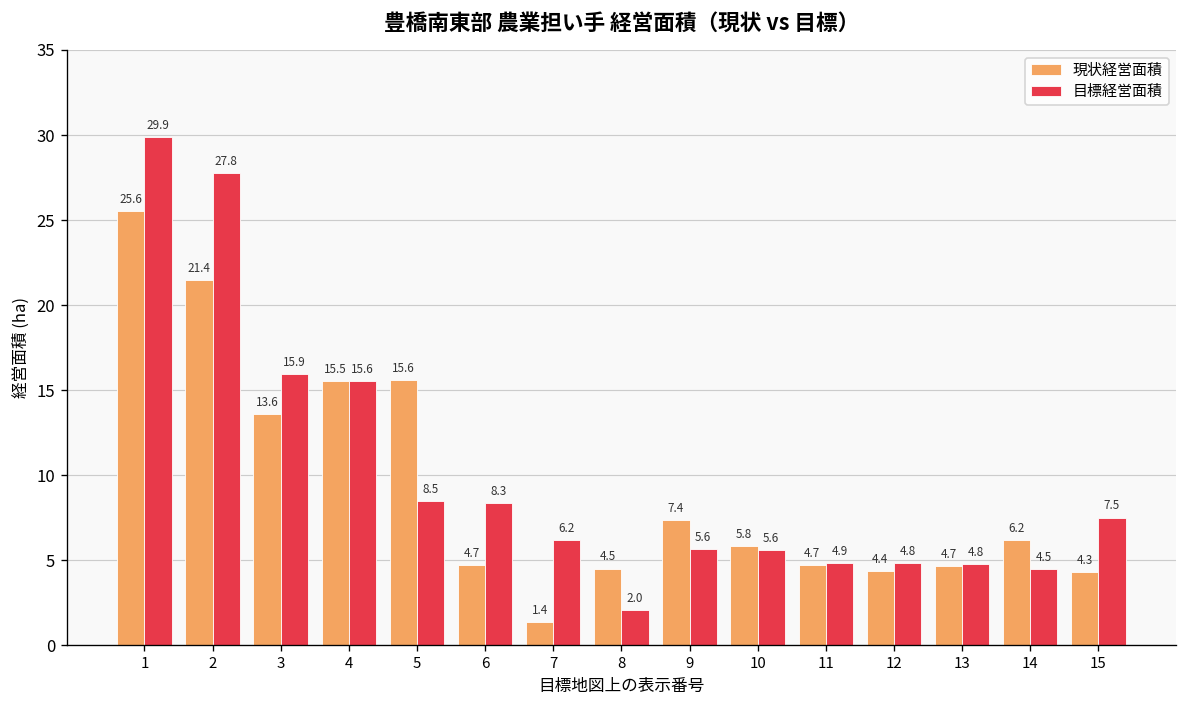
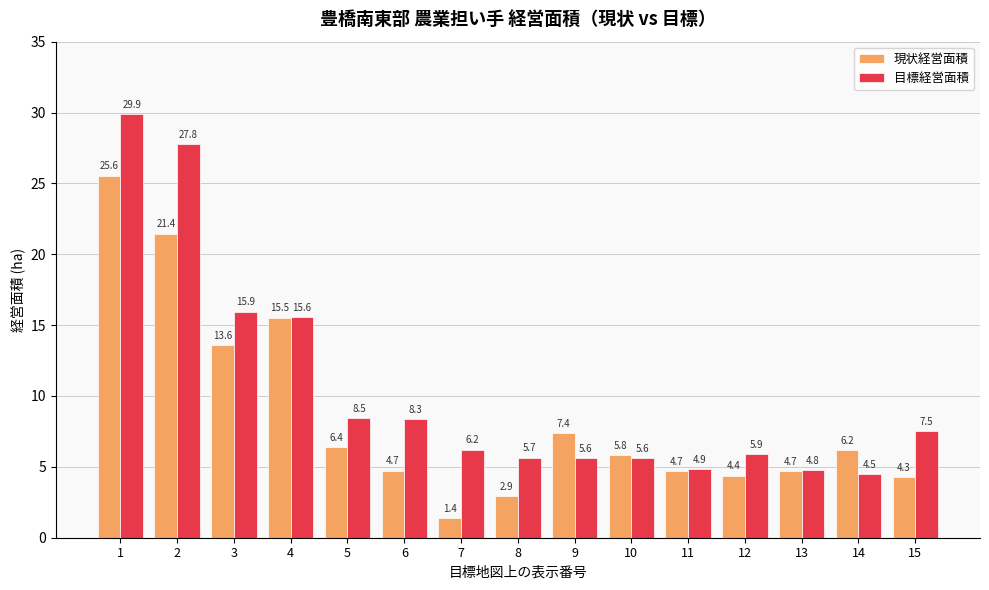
  {
    "現状経営面積": {
      "1": 25.6,
      "2": 21.4,
      "3": 13.6,
      "4": 15.5,
-     "5": 15.6,
+     "5": 6.4,
      "6": 4.7,
      "7": 1.4,
-     "8": 4.5,
+     "8": 2.9,
      "9": 7.4,
      "10": 5.8,
      "11": 4.7,
      "12": 4.4,
      "13": 4.7,
      "14": 6.2,
      "15": 4.3
    },
    "目標経営面積": {
      "1": 29.9,
      "2": 27.8,
      "3": 15.9,
      "4": 15.6,
      "5": 8.5,
      "6": 8.3,
      "7": 6.2,
-     "8": 2.0,
+     "8": 5.7,
      "9": 5.6,
      "10": 5.6,
      "11": 4.9,
-     "12": 4.8,
+     "12": 5.9,
      "13": 4.8,
      "14": 4.5,
      "15": 7.5
    }
  }
